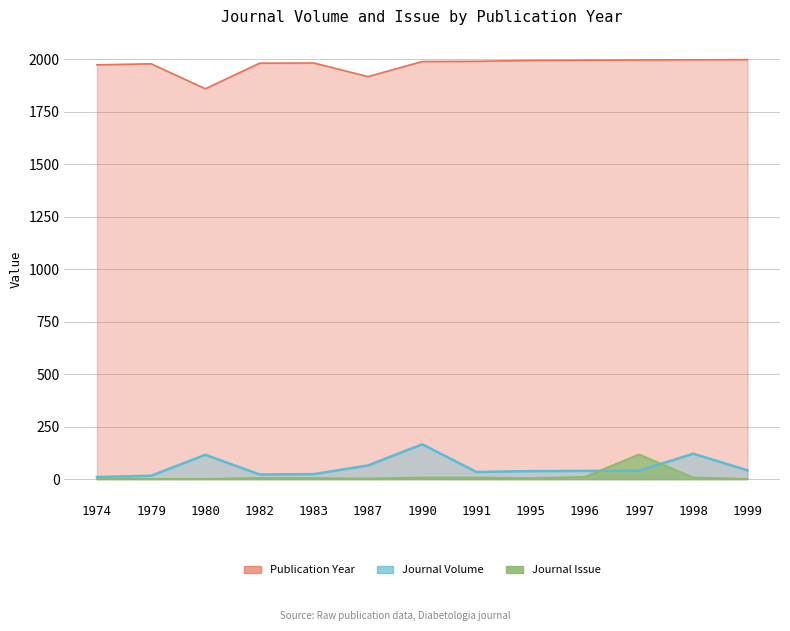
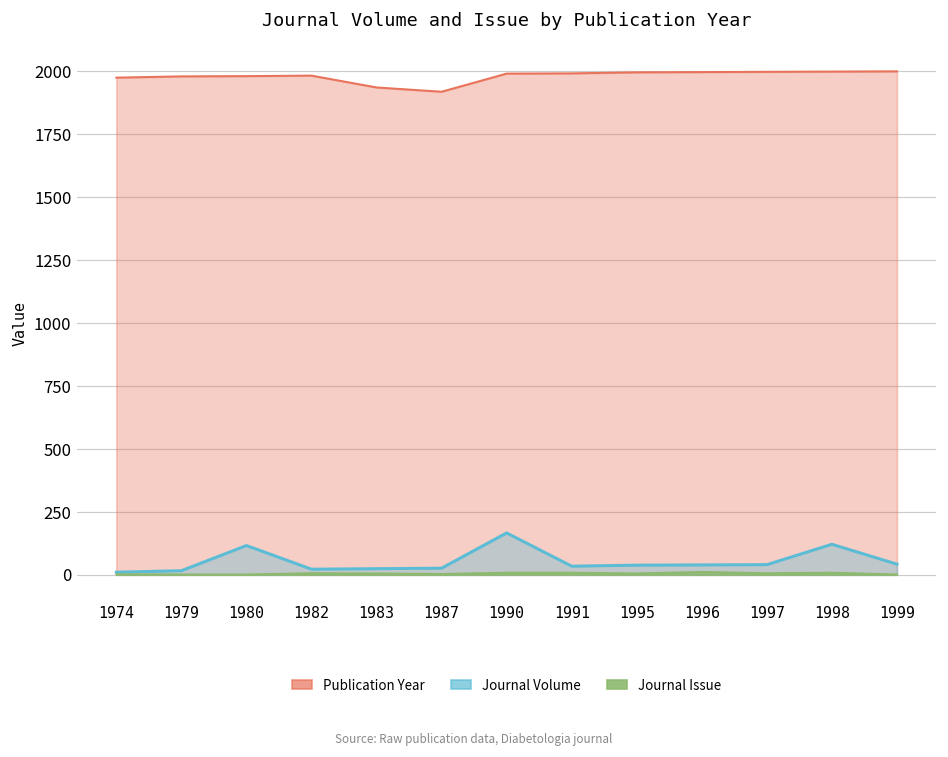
  {
    "Publication Year": {
      "1974": 1970,
      "1979": 1980,
-     "1980": 1860,
+     "1980": 1980,
      "1982": 1980,
-     "1983": 1980,
+     "1983": 1940,
      "1987": 1920,
      "1990": 1990,
      "1991": 1990,
      "1995": 2000,
      "1996": 2000,
      "1997": 2000,
      "1998": 2000,
      "1999": 2000
    },
    "Journal Volume": {
      "1979": 20,
      "1980": 120,
      "1982": 20,
      "1983": 20,
-     "1987": 70,
+     "1987": 30,
      "1990": 170,
      "1991": 30,
      "1995": 40,
      "1996": 40,
      "1997": 40,
      "1998": 120,
      "1999": 40
    },
    "Journal Issue": {
      "1979": 0,
      "1980": 0,
      "1982": 10,
      "1983": 10,
      "1987": 0,
      "1990": 10,
      "1991": 10,
      "1995": 10,
      "1996": 10,
-     "1997": 120,
+     "1997": 10,
      "1998": 10,
      "1999": 0
    }
  }
